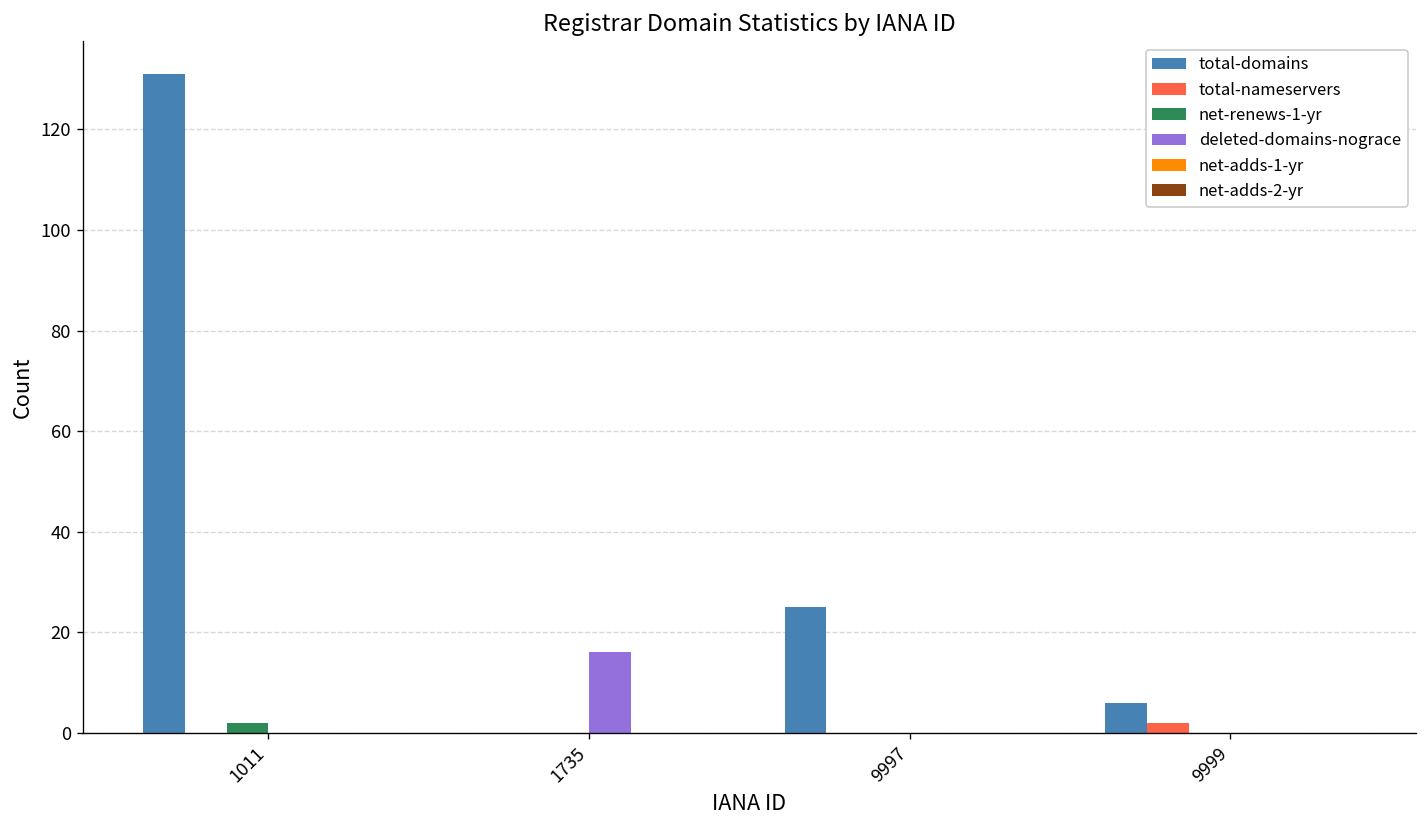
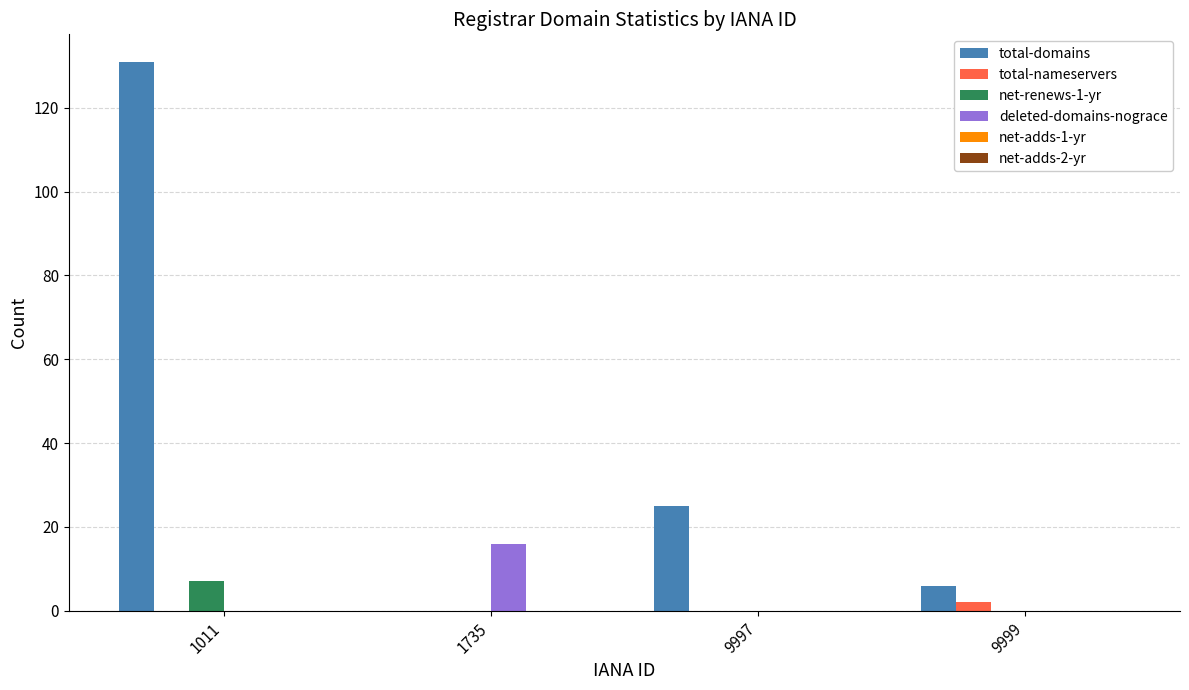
  {
    "total-domains": {
      "1011": 131,
      "1735": 0,
      "9997": 25,
      "9999": 6
    },
    "total-nameservers": {
      "1011": 0,
      "1735": 0,
      "9997": 0,
      "9999": 2
    },
    "net-renews-1-yr": {
-     "1011": 2,
+     "1011": 7,
      "1735": 0,
      "9997": 0,
      "9999": 0
    },
    "deleted-domains-nograce": {
      "1011": 0,
      "1735": 16,
      "9997": 0,
      "9999": 0
    },
    "net-adds-1-yr": {
      "1011": 0,
      "1735": 0,
      "9997": 0,
      "9999": 0
    },
    "net-adds-2-yr": {
      "1011": 0,
      "1735": 0,
      "9997": 0,
      "9999": 0
    }
  }
